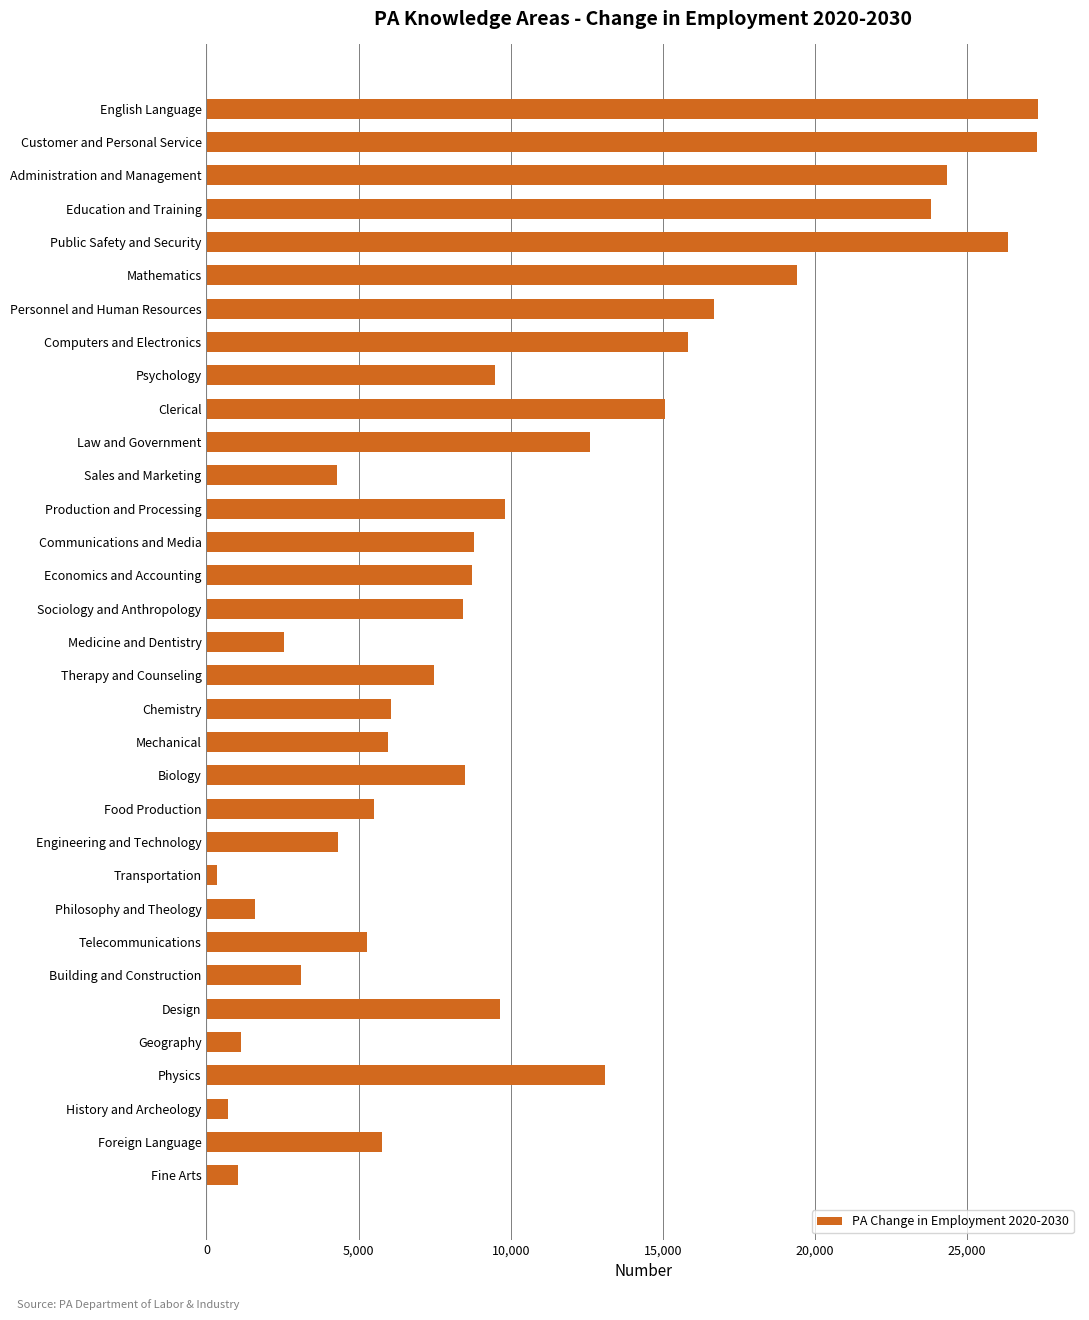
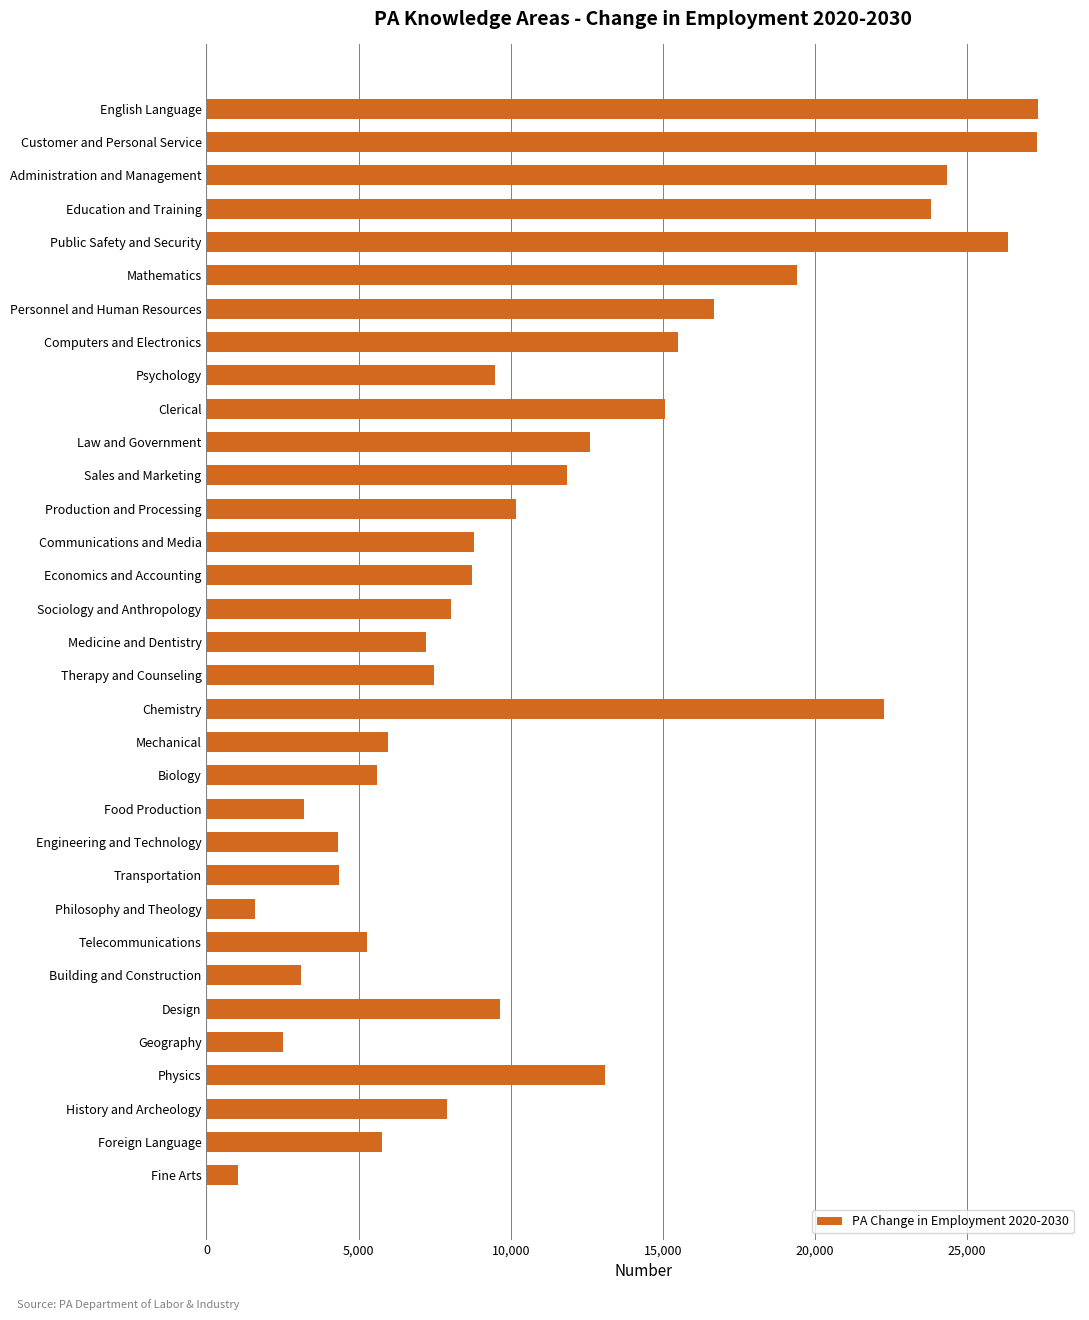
  {
    "English Language": "27,300",
    "Customer and Personal Service": "27,300",
    "Administration and Management": "24,400",
    "Education and Training": "23,800",
    "Public Safety and Security": "26,300",
    "Mathematics": "19,400",
    "Personnel and Human Resources": "16,700",
-   "Computers and Electronics": "15,800",
+   "Computers and Electronics": "15,500",
    "Psychology": "9,500",
    "Clerical": "15,100",
    "Law and Government": "12,600",
-   "Sales and Marketing": "4,300",
-   "Production and Processing": "9,800",
+   "Sales and Marketing": "11,900",
+   "Production and Processing": "10,200",
    "Communications and Media": "8,800",
    "Economics and Accounting": "8,700",
-   "Sociology and Anthropology": "8,400",
-   "Medicine and Dentistry": "2,600",
+   "Sociology and Anthropology": "8,000",
+   "Medicine and Dentistry": "7,200",
    "Therapy and Counseling": "7,500",
-   "Chemistry": "6,100",
+   "Chemistry": "22,300",
    "Mechanical": "6,000",
-   "Biology": "8,500",
-   "Food Production": "5,500",
+   "Biology": "5,600",
+   "Food Production": "3,200",
    "Engineering and Technology": "4,300",
-   "Transportation": "400",
+   "Transportation": "4,400",
    "Philosophy and Theology": "1,600",
    "Telecommunications": "5,300",
    "Building and Construction": "3,100",
    "Design": "9,600",
-   "Geography": "1,100",
+   "Geography": "2,500",
    "Physics": "13,100",
-   "History and Archeology": "700",
+   "History and Archeology": "7,900",
    "Foreign Language": "5,800",
    "Fine Arts": "1,000"
  }
